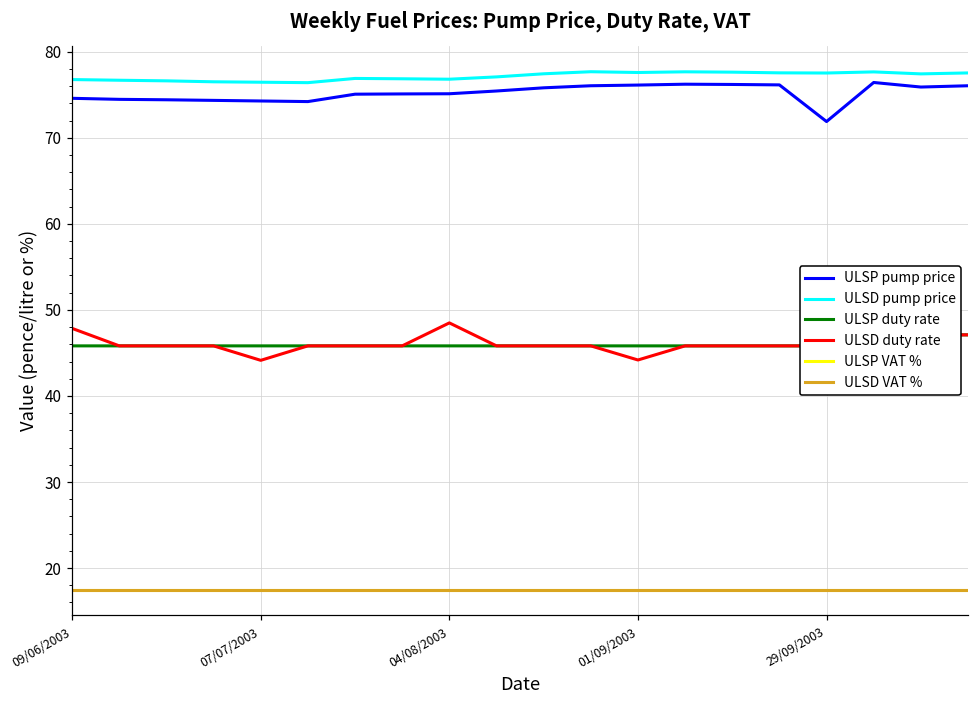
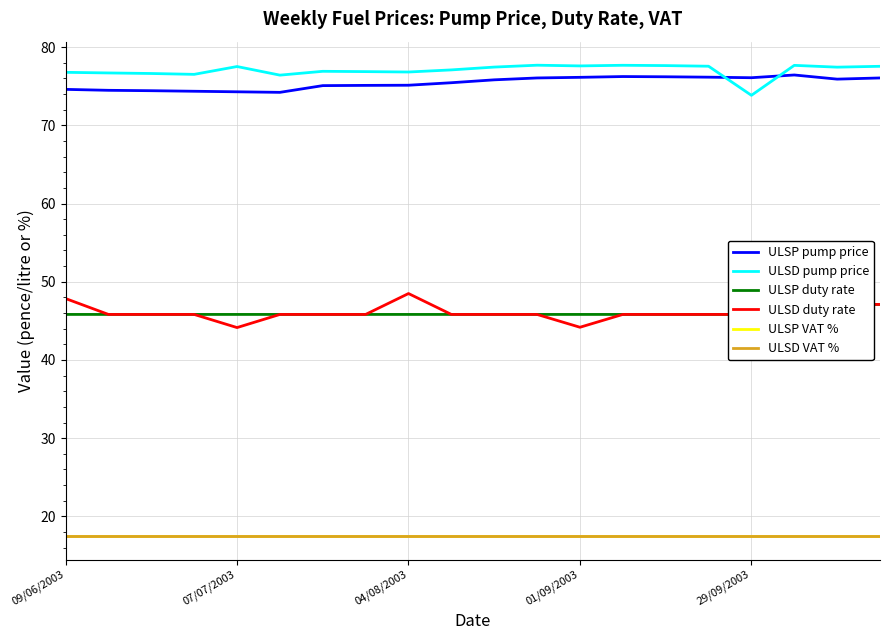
  {
    "ULSP pump price": {
      "09/06/2003": 75,
      "07/07/2003": 74,
      "04/08/2003": 75,
      "01/09/2003": 76,
-     "29/09/2003": 72
+     "29/09/2003": 76
    },
    "ULSD pump price": {
      "09/06/2003": 77,
-     "07/07/2003": 76,
+     "07/07/2003": 78,
      "04/08/2003": 77,
      "01/09/2003": 78,
-     "29/09/2003": 78
+     "29/09/2003": 74
    },
    "ULSP duty rate": {
      "09/06/2003": 46,
      "07/07/2003": 46,
      "04/08/2003": 46,
      "01/09/2003": 46
    },
    "ULSD duty rate": {
      "09/06/2003": 48,
      "07/07/2003": 44,
      "04/08/2003": 48,
      "01/09/2003": 44
    },
    "ULSD VAT %": {
      "09/06/2003": 18,
      "07/07/2003": 18,
      "04/08/2003": 18,
      "01/09/2003": 18,
      "29/09/2003": 18
    }
  }
